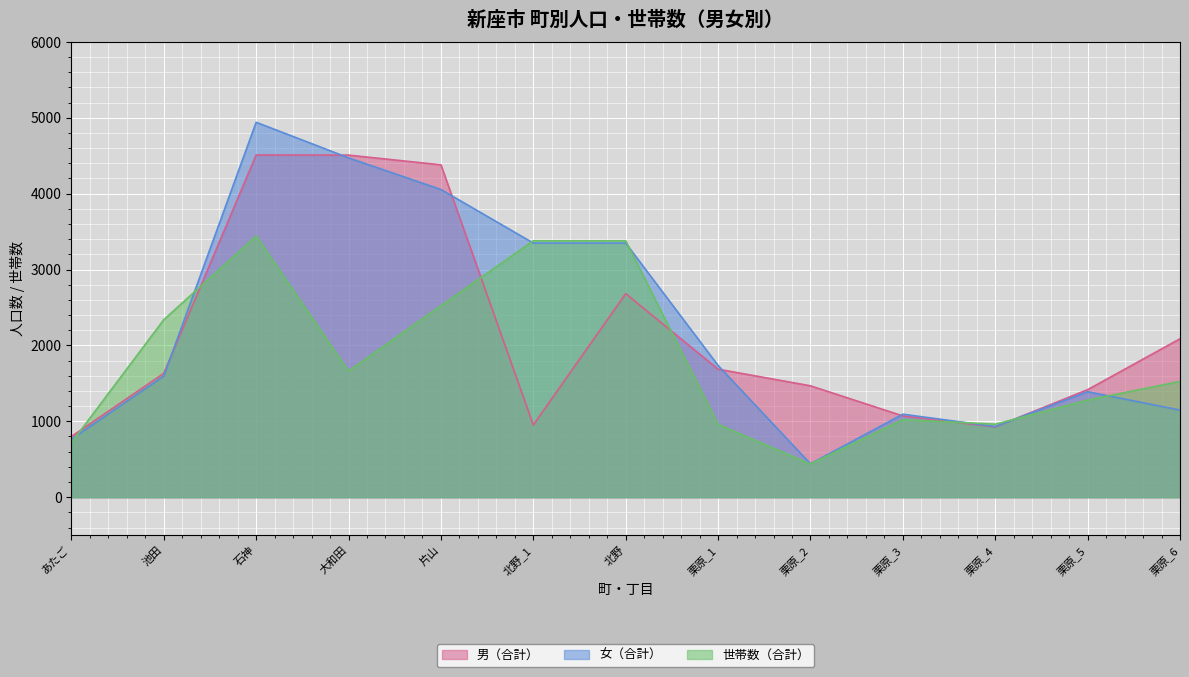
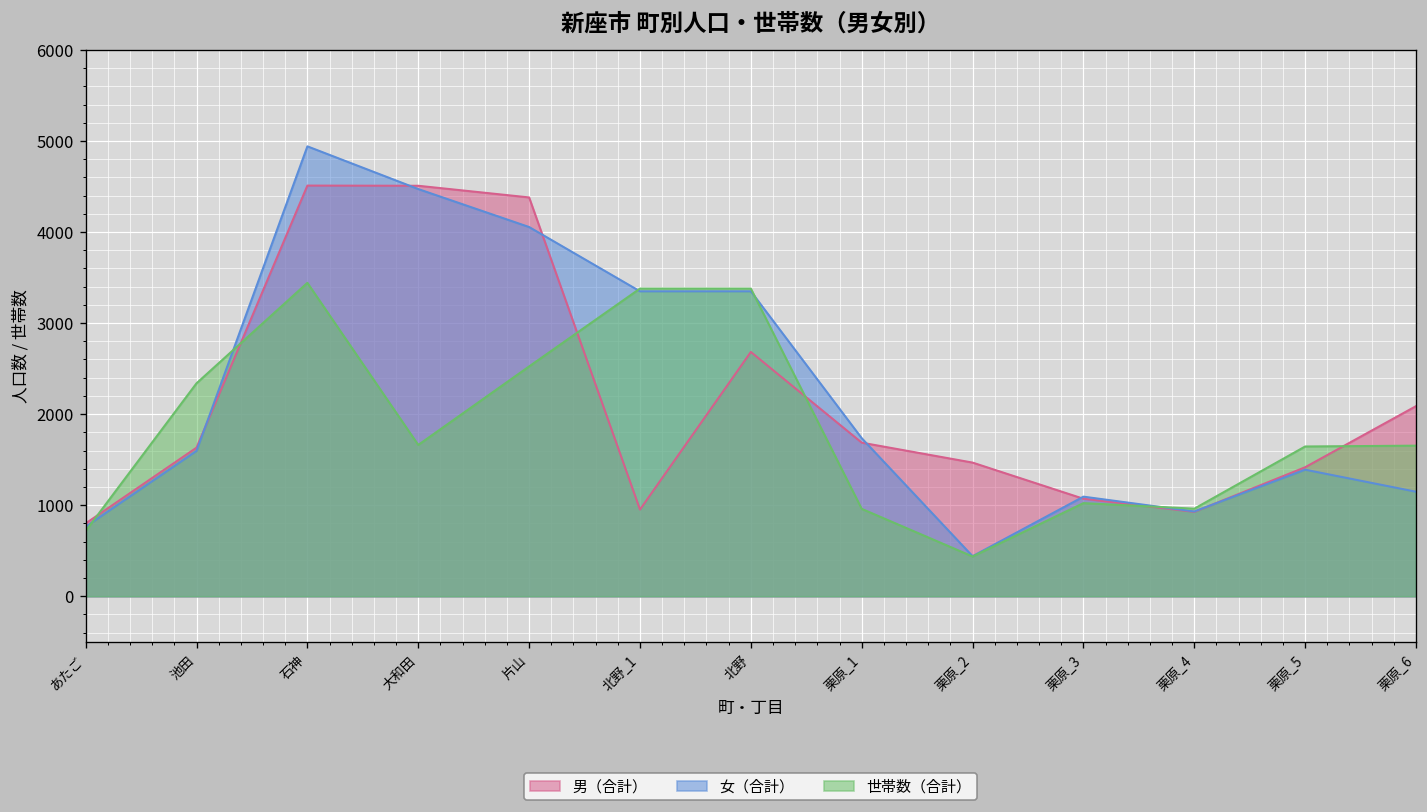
  {
    "男（合計）": {
      "あたご": 800,
      "池田": 1600,
      "石神": 4500,
      "大和田": 4500,
      "片山": 4400,
      "北野_1": 1000,
      "北野": 2700,
      "栗原_1": 1700,
      "栗原_2": 1500,
      "栗原_6": 2100
    },
    "女（合計）": {
      "あたご": 800,
      "池田": 1600,
      "石神": 4900,
      "大和田": 4500,
      "片山": 4100,
      "栗原_1": 1700,
      "栗原_6": 1100
    },
    "世帯数（合計）": {
      "あたご": 700,
      "池田": 2300,
      "石神": 3400,
      "大和田": 1700,
      "片山": 2500,
      "栗原_1": 1000,
      "栗原_3": 1000,
-     "栗原_5": 1300,
-     "栗原_6": 1500
+     "栗原_5": 1600,
+     "栗原_6": 1700
    }
  }
